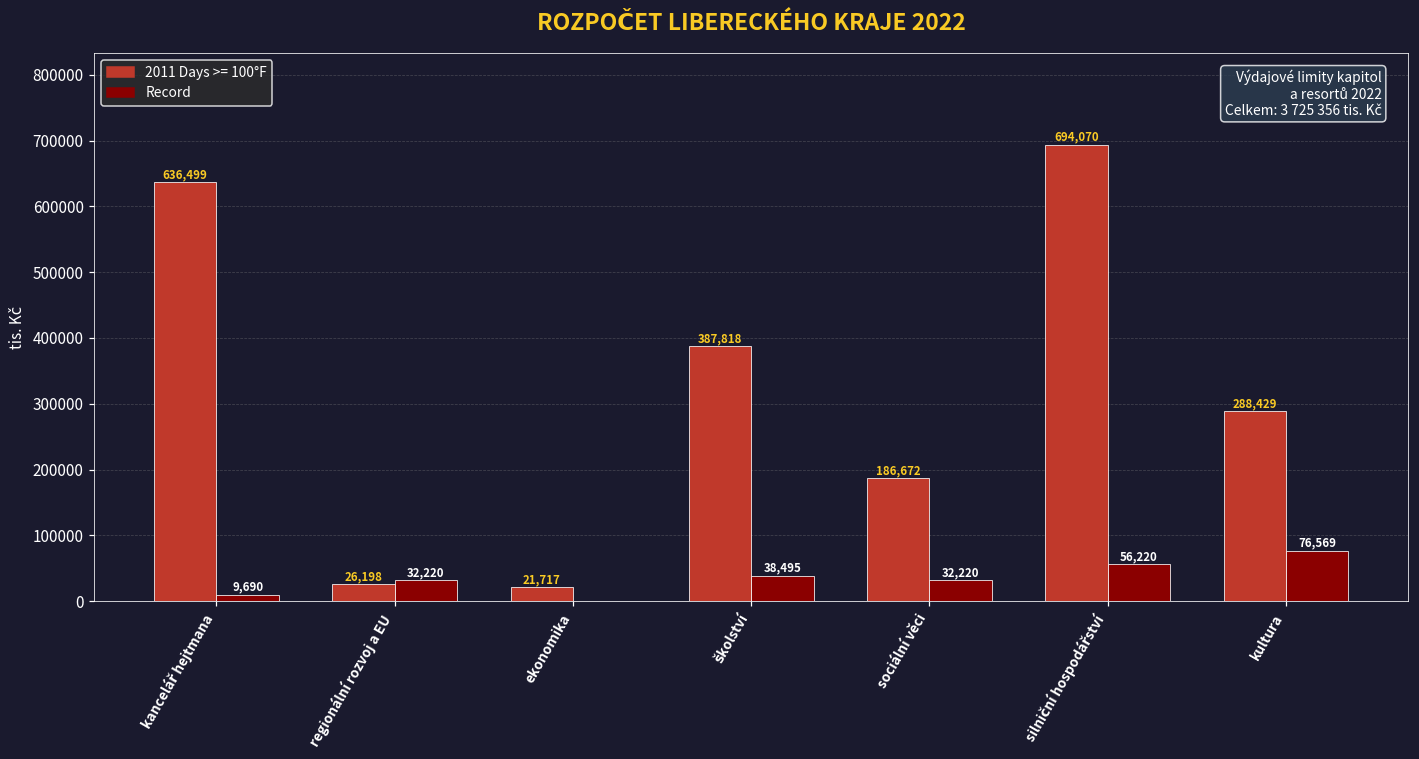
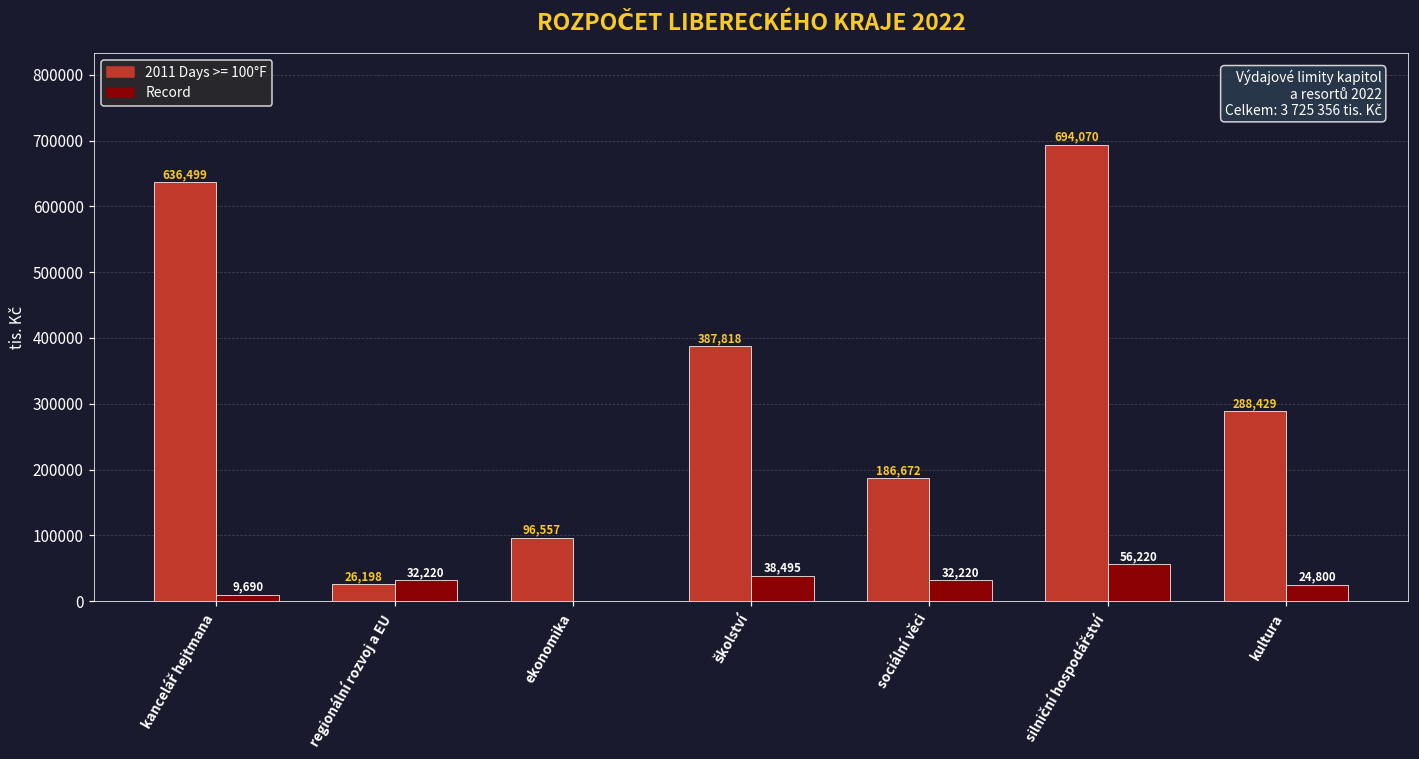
  {
    "2011 Days >= 100°F": {
      "kancelář hejtmana": "636,499",
      "regionální rozvoj a EU": "26,198",
-     "ekonomika": "21,717",
+     "ekonomika": "96,557",
      "školství": "387,818",
      "sociální věci": "186,672",
      "silniční hospodářství": "694,070",
      "kultura": "288,429"
    },
    "Record": {
      "kancelář hejtmana": "9,690",
      "regionální rozvoj a EU": "32,220",
      "školství": "38,495",
      "sociální věci": "32,220",
      "silniční hospodářství": "56,220",
-     "kultura": "76,569"
+     "kultura": "24,800"
    }
  }
